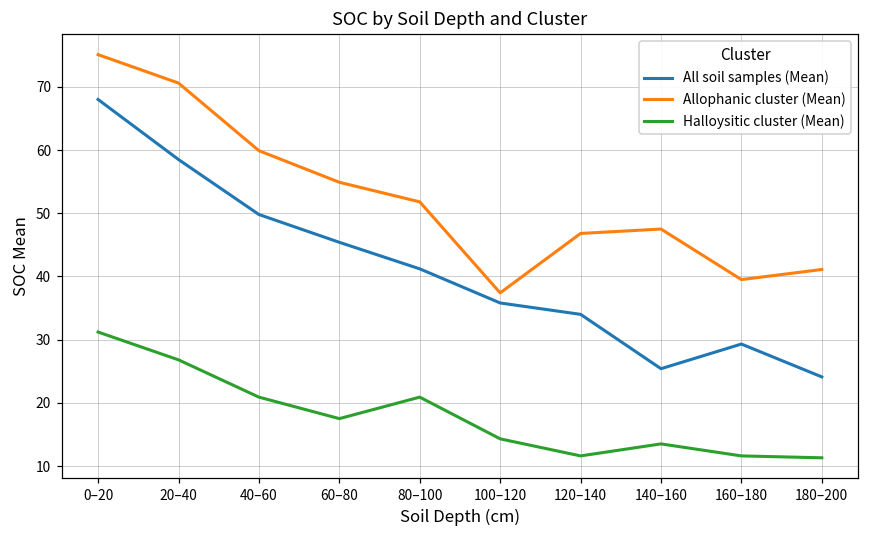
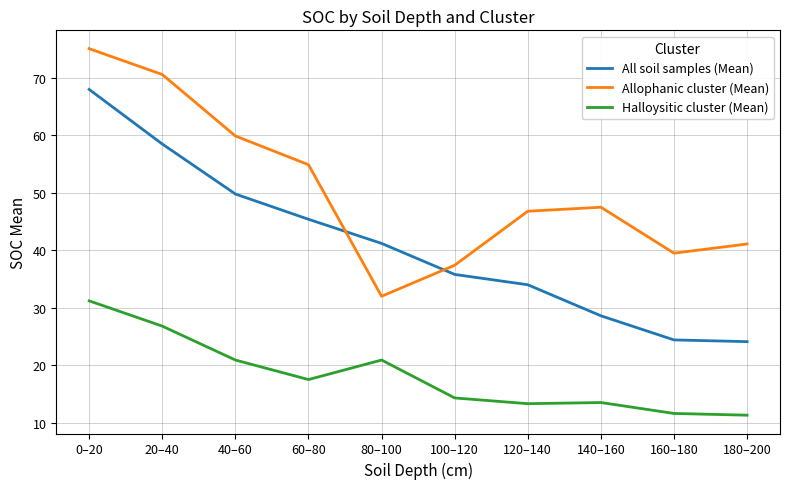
  {
    "All soil samples (Mean)": {
      "0–20": 68,
      "20–40": 59,
      "40–60": 50,
      "60–80": 45,
      "80–100": 41,
      "100–120": 36,
      "120–140": 34,
-     "140–160": 25,
-     "160–180": 29,
+     "140–160": 29,
+     "160–180": 24,
      "180–200": 24
    },
    "Allophanic cluster (Mean)": {
      "0–20": 75,
      "20–40": 71,
      "40–60": 60,
      "60–80": 55,
-     "80–100": 52,
+     "80–100": 32,
      "100–120": 37,
      "120–140": 47,
      "140–160": 48,
      "160–180": 40,
      "180–200": 41
    },
    "Halloysitic cluster (Mean)": {
      "0–20": 31,
      "20–40": 27,
      "40–60": 21,
      "60–80": 18,
      "80–100": 21,
      "100–120": 14,
-     "120–140": 12,
+     "120–140": 13,
      "140–160": 14,
      "160–180": 12,
      "180–200": 11
    }
  }
